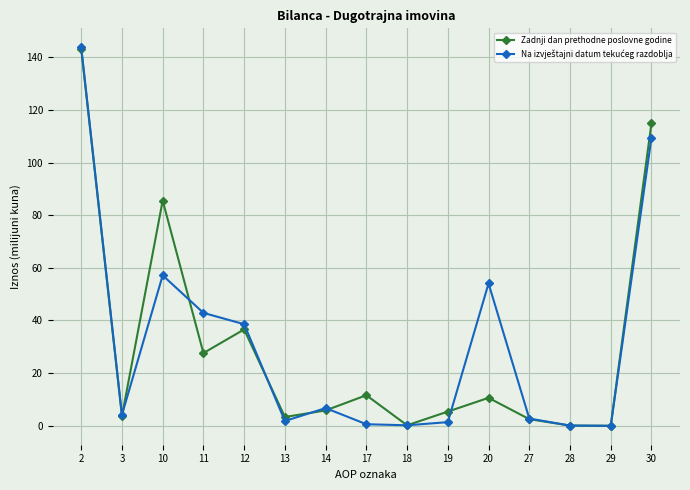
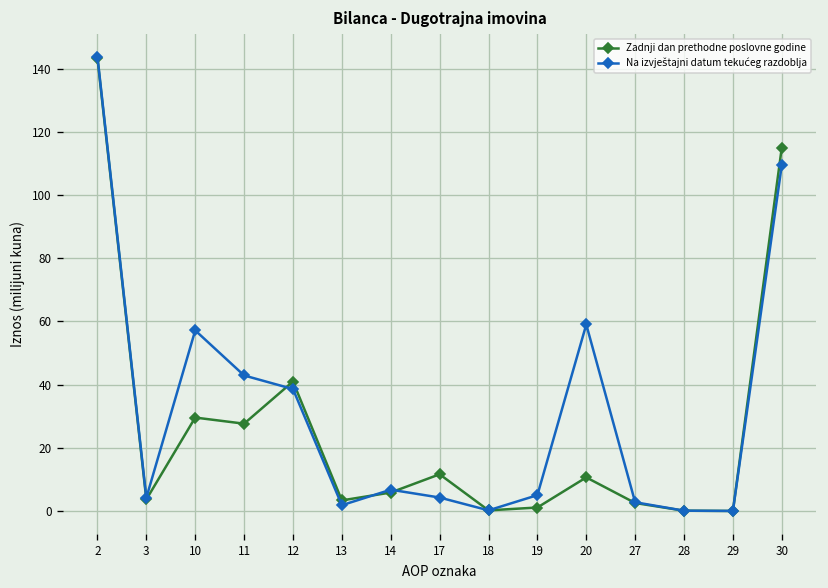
  {
    "Zadnji dan prethodne poslovne godine": {
-     "10": 86,
+     "10": 30,
      "11": 28,
-     "12": 37,
+     "12": 41,
      "13": 3,
      "17": 12,
-     "19": 5,
+     "19": 1,
      "20": 11,
      "30": 115
    },
    "Na izvještajni datum tekućeg razdoblja": {
      "10": 57,
      "11": 43,
      "12": 39,
      "13": 2,
-     "17": 1,
-     "19": 1,
-     "20": 54,
+     "17": 4,
+     "19": 5,
+     "20": 59,
      "30": 109
    }
  }
